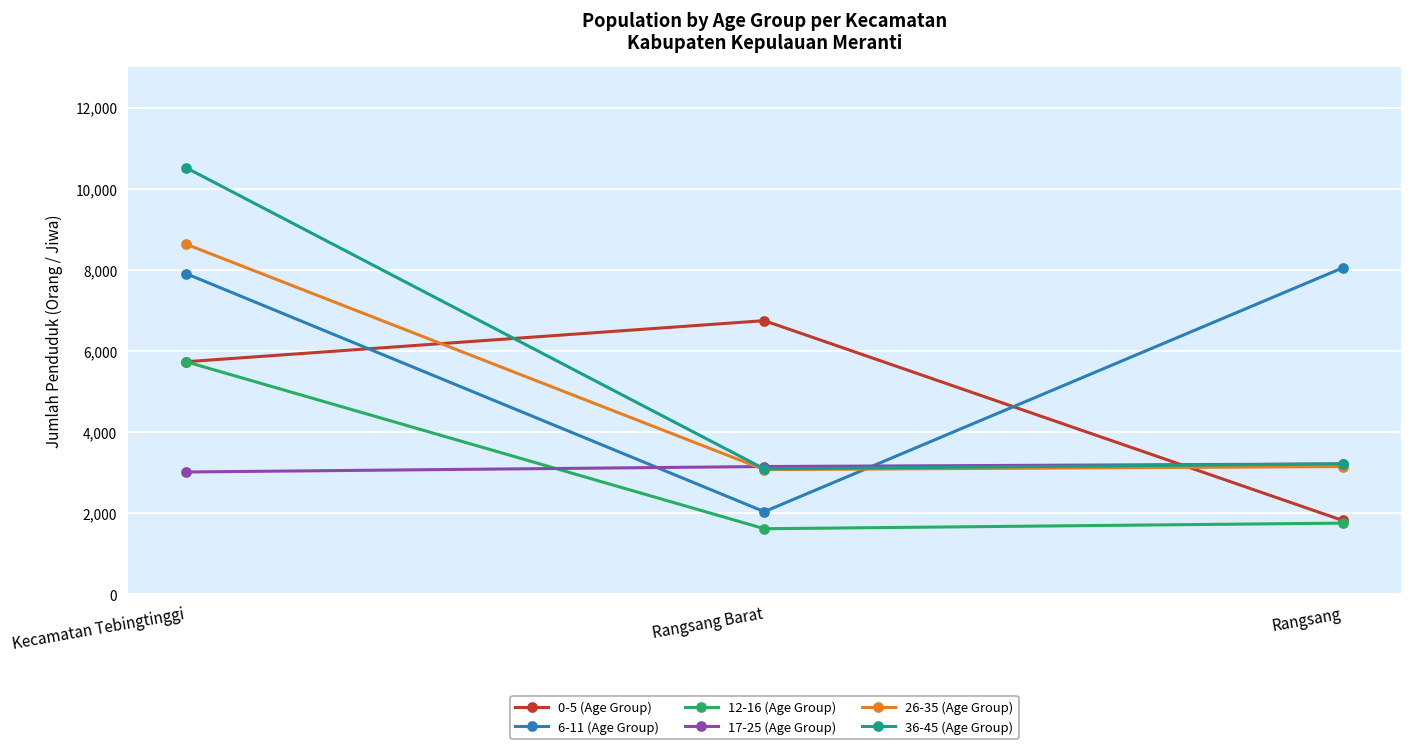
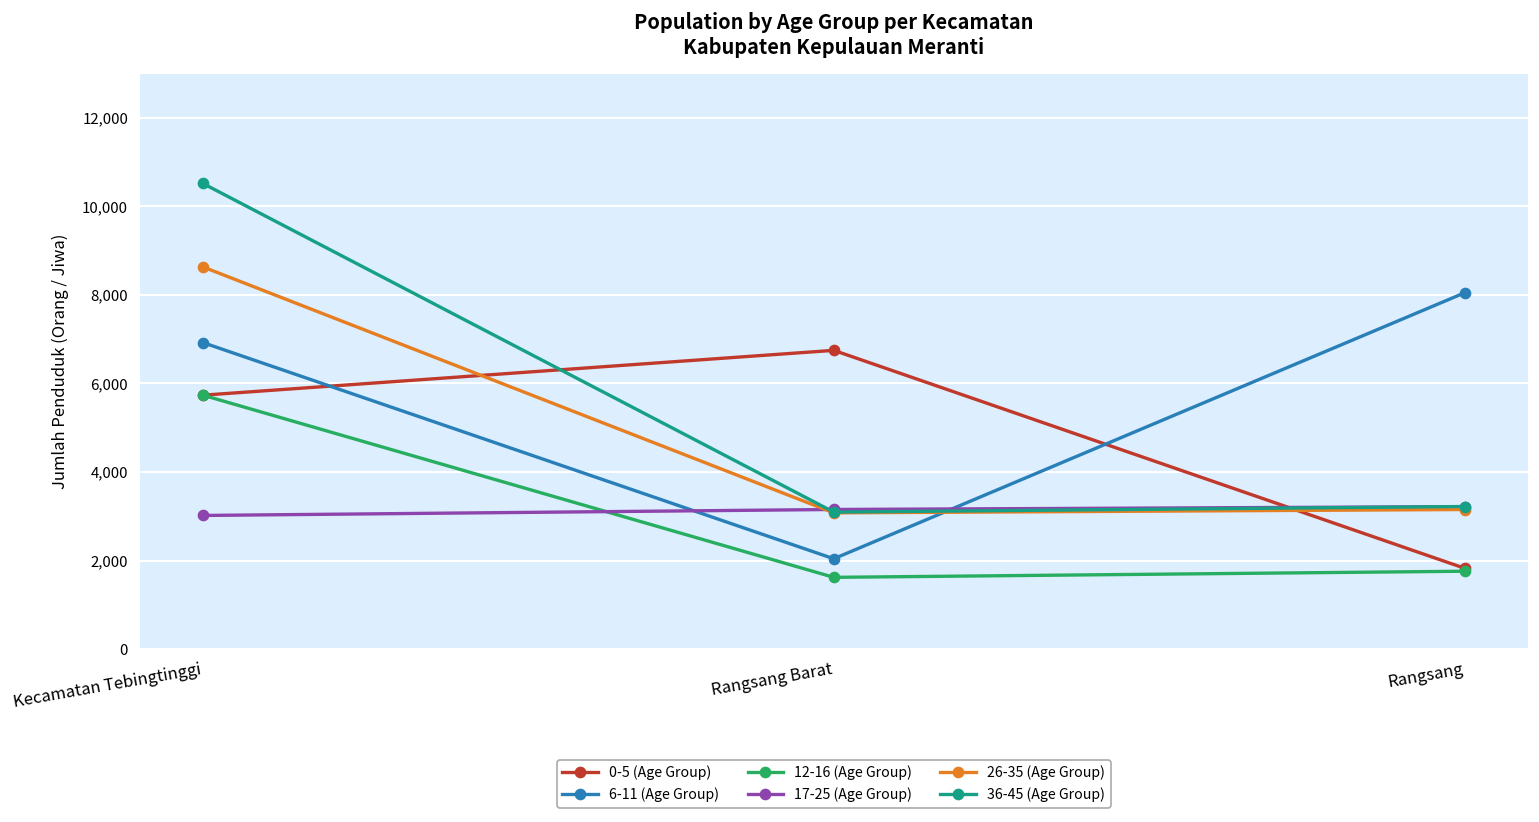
  {
    "0-5 (Age Group)": {
      "Rangsang Barat": "6,700"
    },
    "6-11 (Age Group)": {
-     "Kecamatan Tebingtinggi": "7,900",
+     "Kecamatan Tebingtinggi": "6,900",
      "Rangsang Barat": "2,000",
      "Rangsang": "8,000"
    },
    "17-25 (Age Group)": {
      "Kecamatan Tebingtinggi": "3,000"
    },
    "26-35 (Age Group)": {
      "Kecamatan Tebingtinggi": "8,600"
    }
  }
